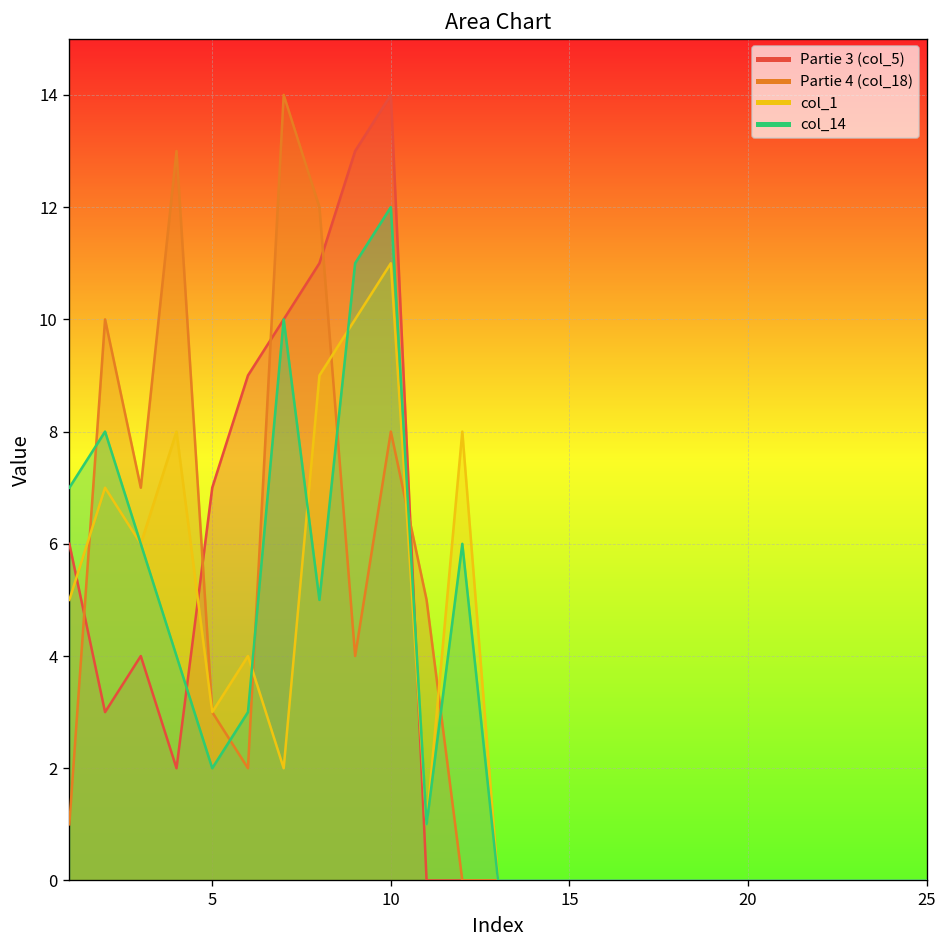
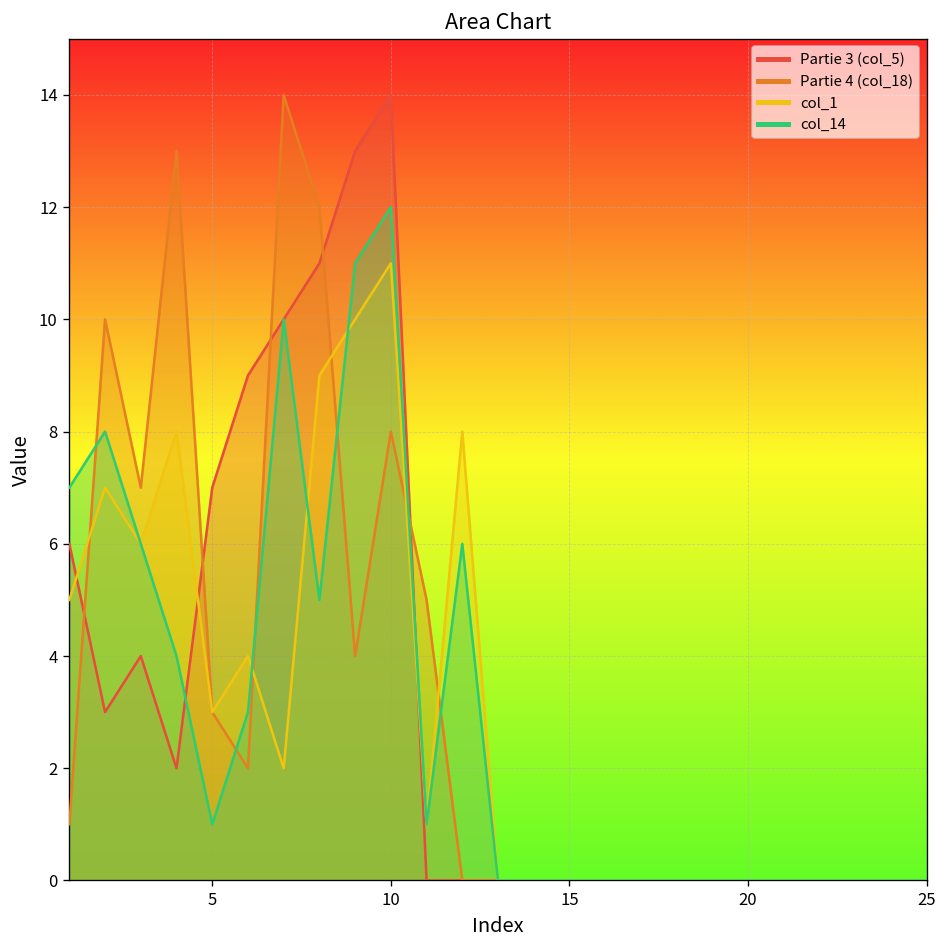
  {
    "col_14": {
-     "5": 2,
+     "5": 1,
      "10": 12
    }
  }
